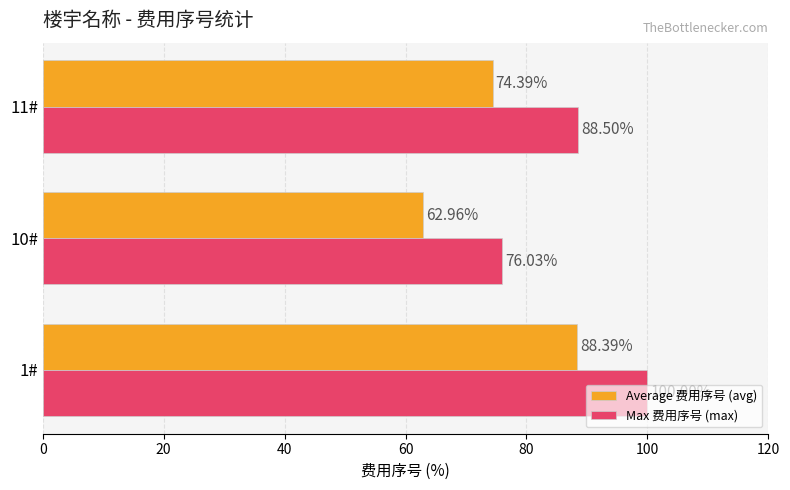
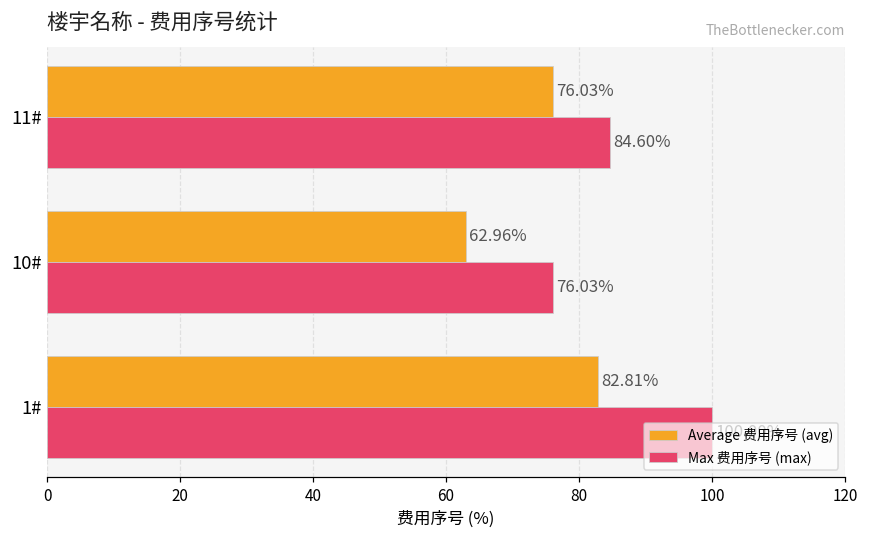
  {
    "Average 费用序号 (avg)": {
-     "11#": "74.39%",
+     "11#": "76.03%",
      "10#": "62.96%",
-     "1#": "88.39%"
+     "1#": "82.81%"
    },
    "Max 费用序号 (max)": {
-     "11#": "88.50%",
+     "11#": "84.60%",
      "10#": "76.03%"
    }
  }
